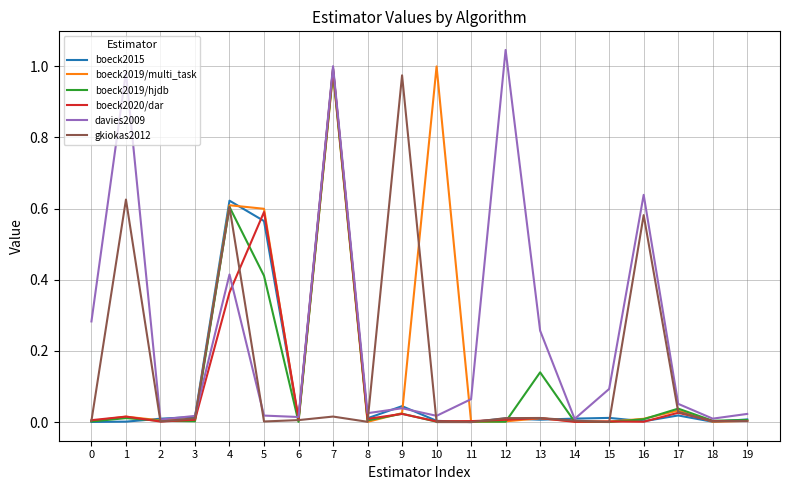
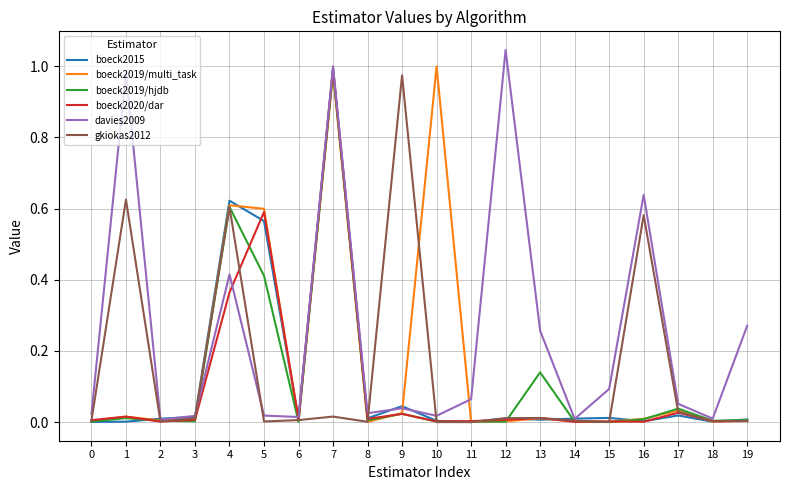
  {
    "boeck2015": {
      "1": 0.00,
      "4": 0.62,
      "5": 0.57,
      "15": 0.01,
      "17": 0.02
    },
    "boeck2019/multi_task": {
      "5": 0.60,
      "10": 1.00
    },
    "boeck2019/hjdb": {
      "5": 0.41,
      "13": 0.14
    },
    "boeck2020/dar": {
      "4": 0.36,
      "5": 0.59
    },
    "davies2009": {
-     "0": 0.28,
+     "0": 0.02,
      "4": 0.41,
      "5": 0.02,
      "8": 0.03,
      "10": 0.02,
      "11": 0.06,
      "12": 1.05,
      "13": 0.26,
      "15": 0.09,
      "16": 0.64,
      "17": 0.05,
-     "19": 0.02
+     "19": 0.27
    },
    "gkiokas2012": {
      "1": 0.63,
      "5": 0.00,
      "7": 0.02,
      "9": 0.97,
      "16": 0.58
    }
  }
